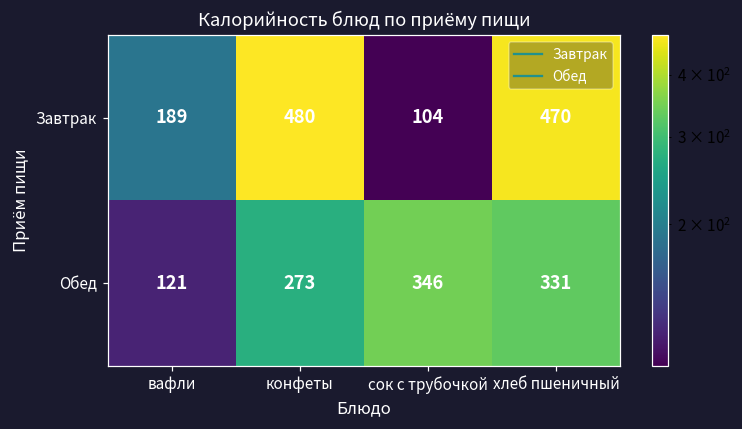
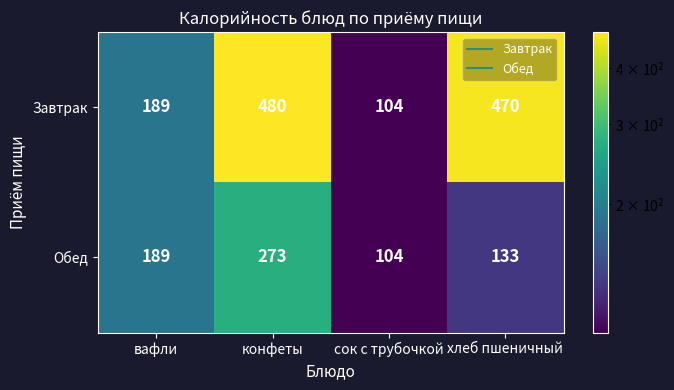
  {
    "Завтрак": {
      "вафли": 189,
      "конфеты": 480,
      "сок с трубочкой": 104,
      "хлеб пшеничный": 470
    },
    "Обед": {
-     "вафли": 121,
+     "вафли": 189,
      "конфеты": 273,
-     "сок с трубочкой": 346,
-     "хлеб пшеничный": 331
+     "сок с трубочкой": 104,
+     "хлеб пшеничный": 133
    }
  }
